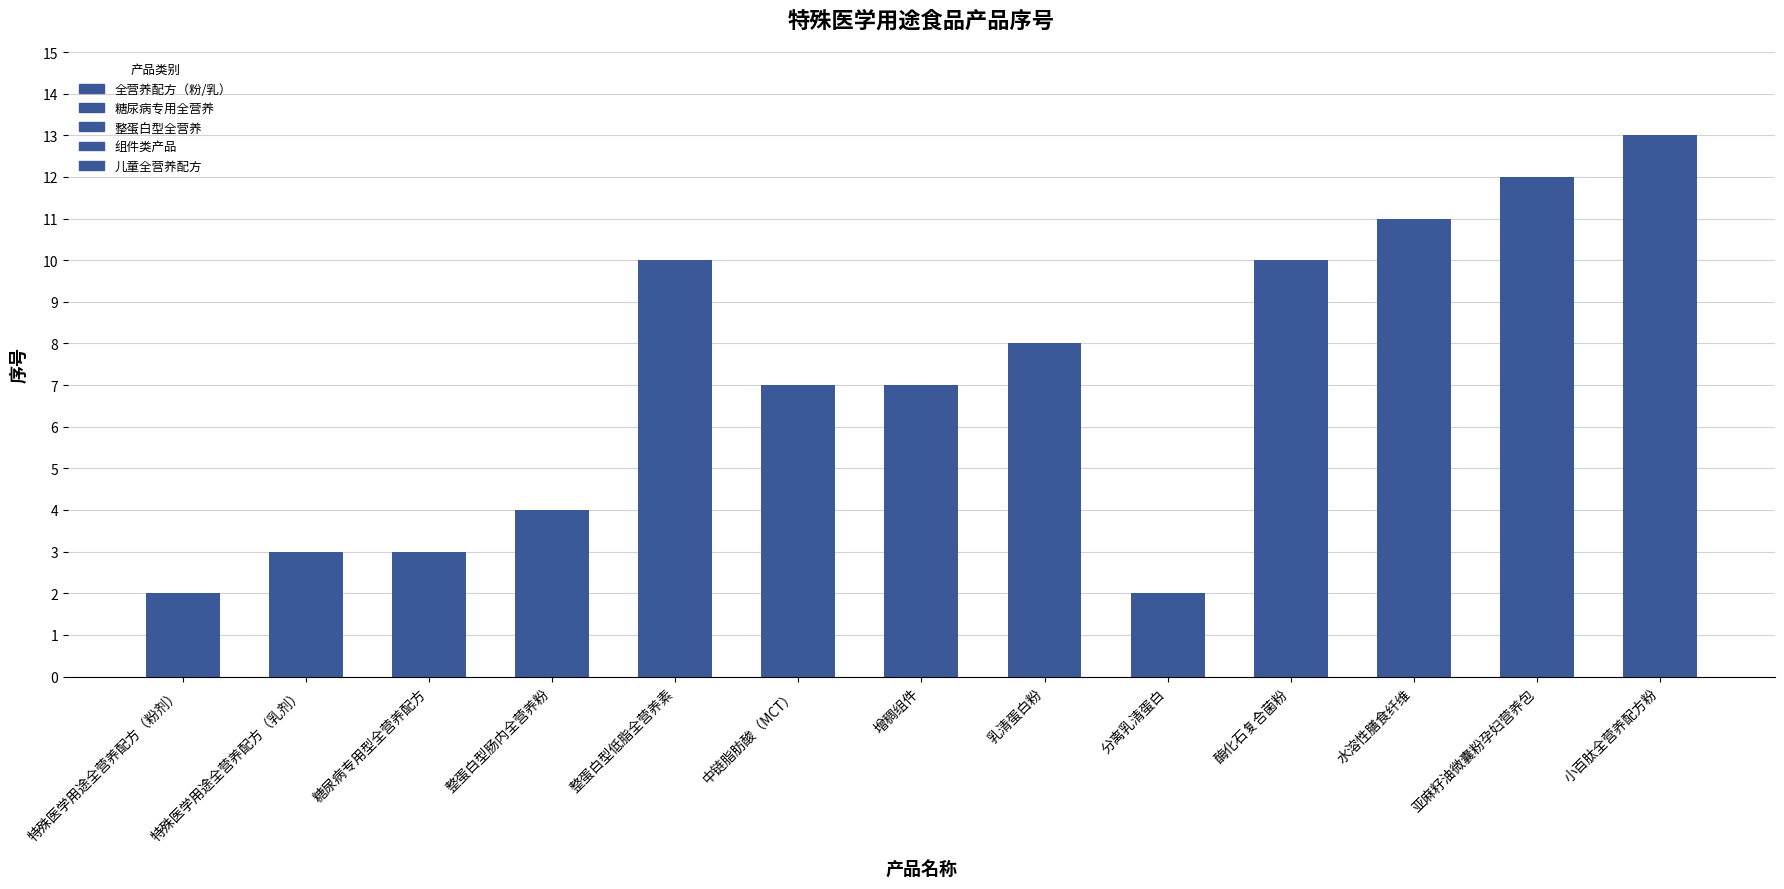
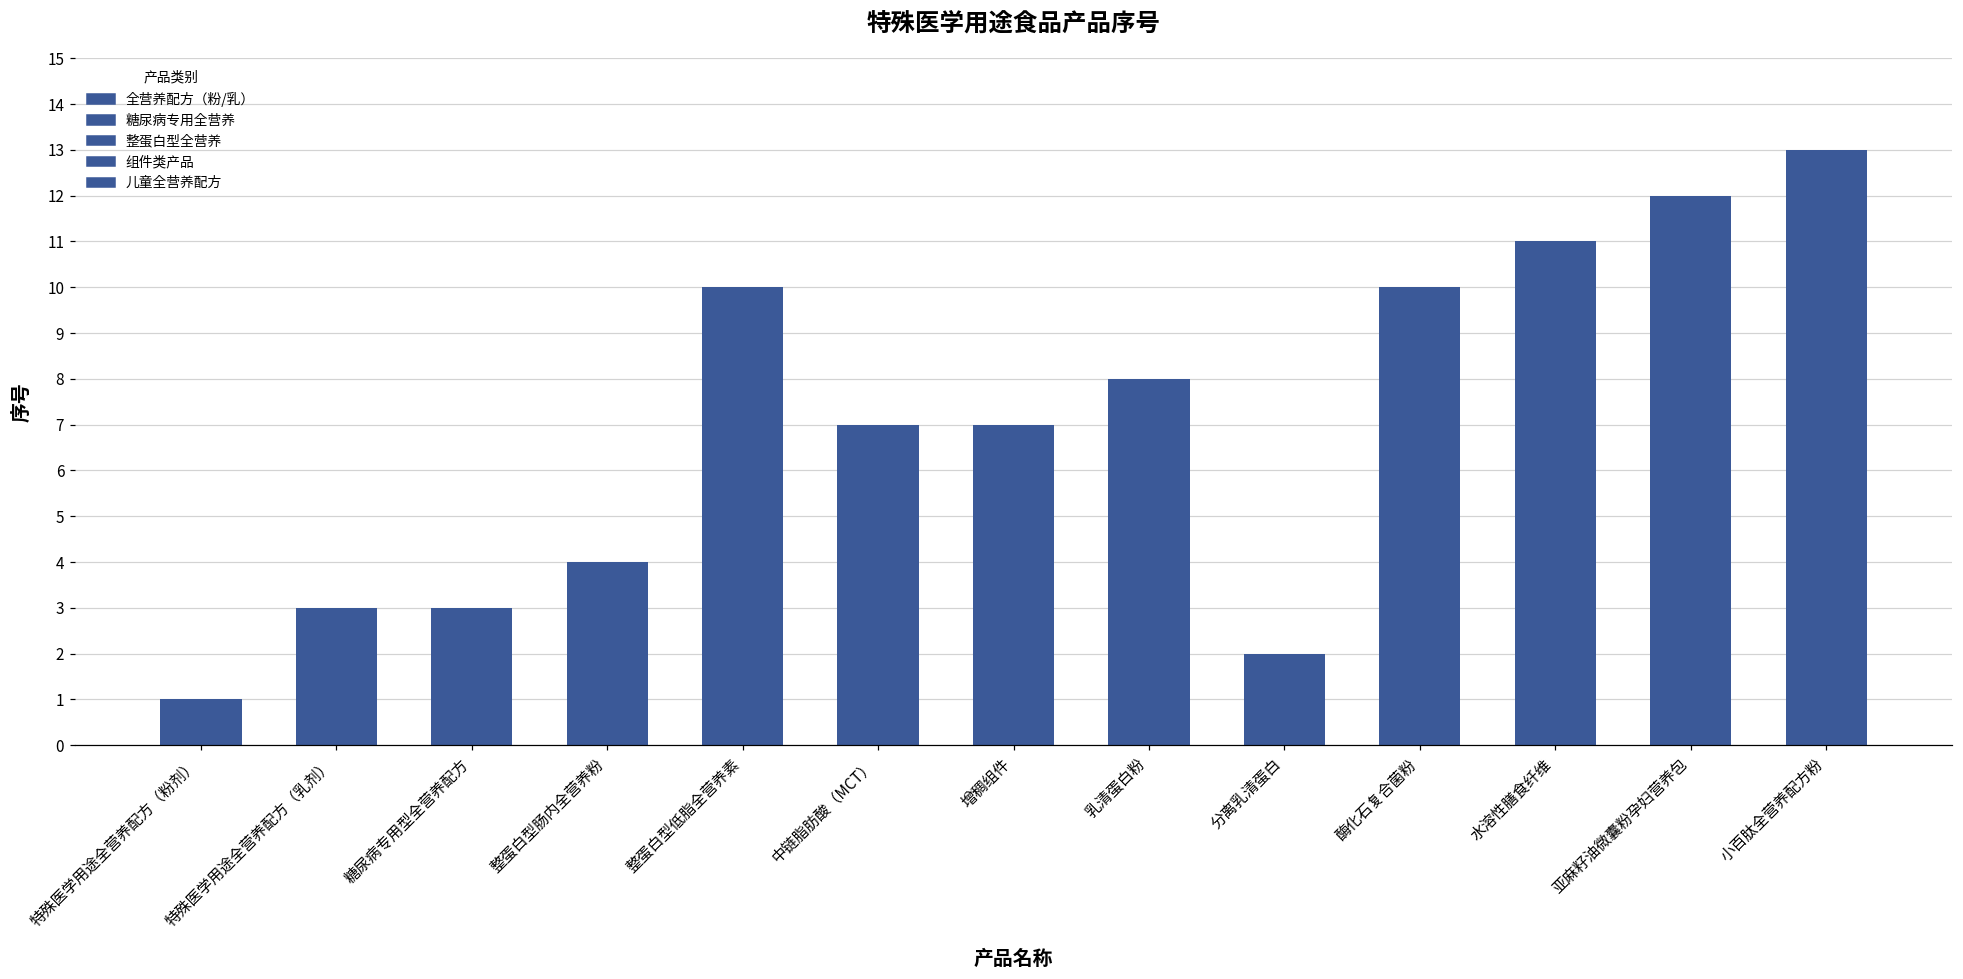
  {
-   "特殊医学用途全营养配方（粉剂）": 2,
+   "特殊医学用途全营养配方（粉剂）": 1,
    "特殊医学用途全营养配方（乳剂）": 3,
    "糖尿病专用型全营养配方": 3,
    "整蛋白型肠内全营养粉": 4,
    "整蛋白型低脂全营养素": 10,
    "中链脂肪酸（MCT）": 7,
    "增稠组件": 7,
    "乳清蛋白粉": 8,
    "分离乳清蛋白": 2,
    "酶化石复合菌粉": 10,
    "水溶性膳食纤维": 11,
    "亚麻籽油微囊粉孕妇营养包": 12,
    "小百肽全营养配方粉": 13
  }
